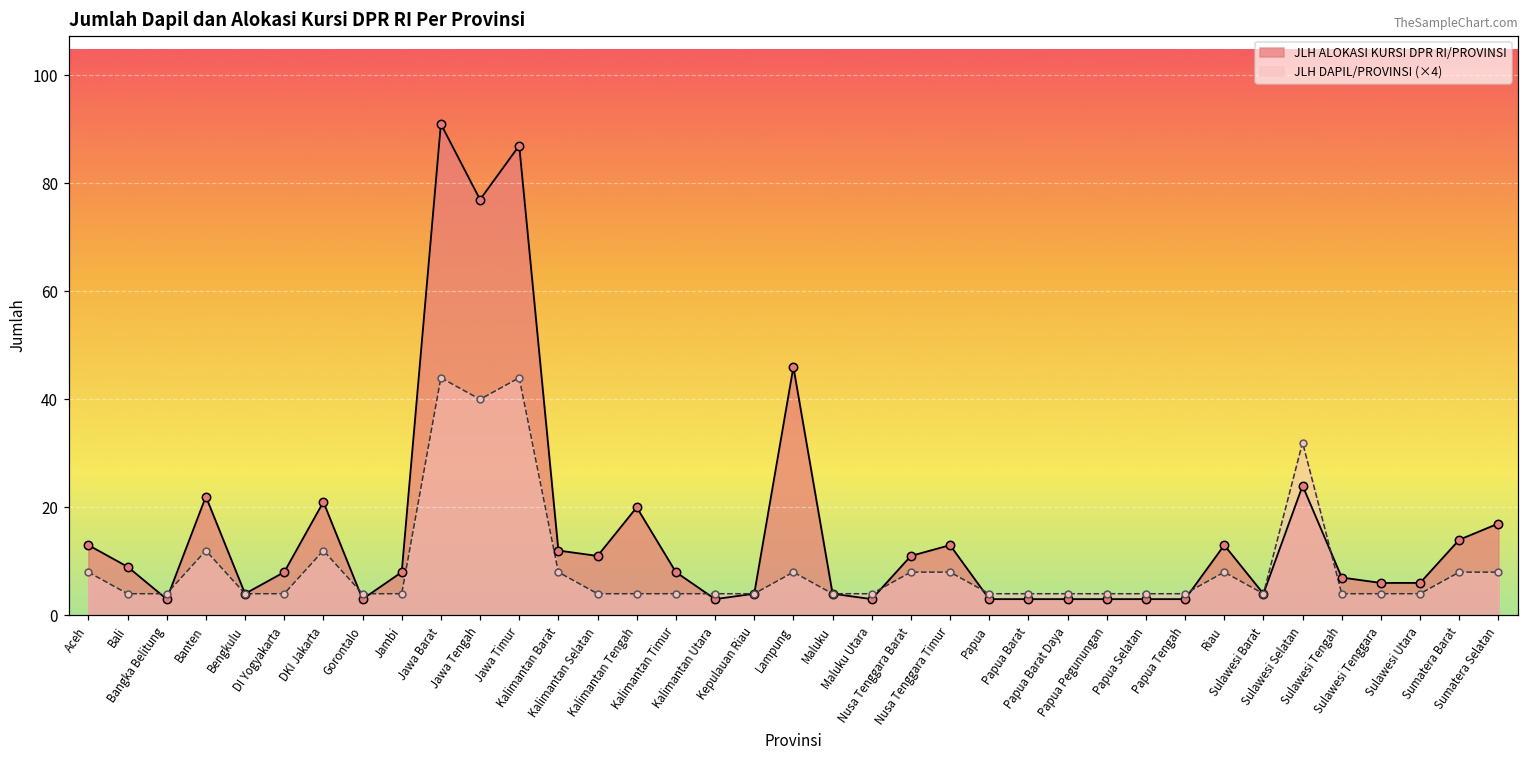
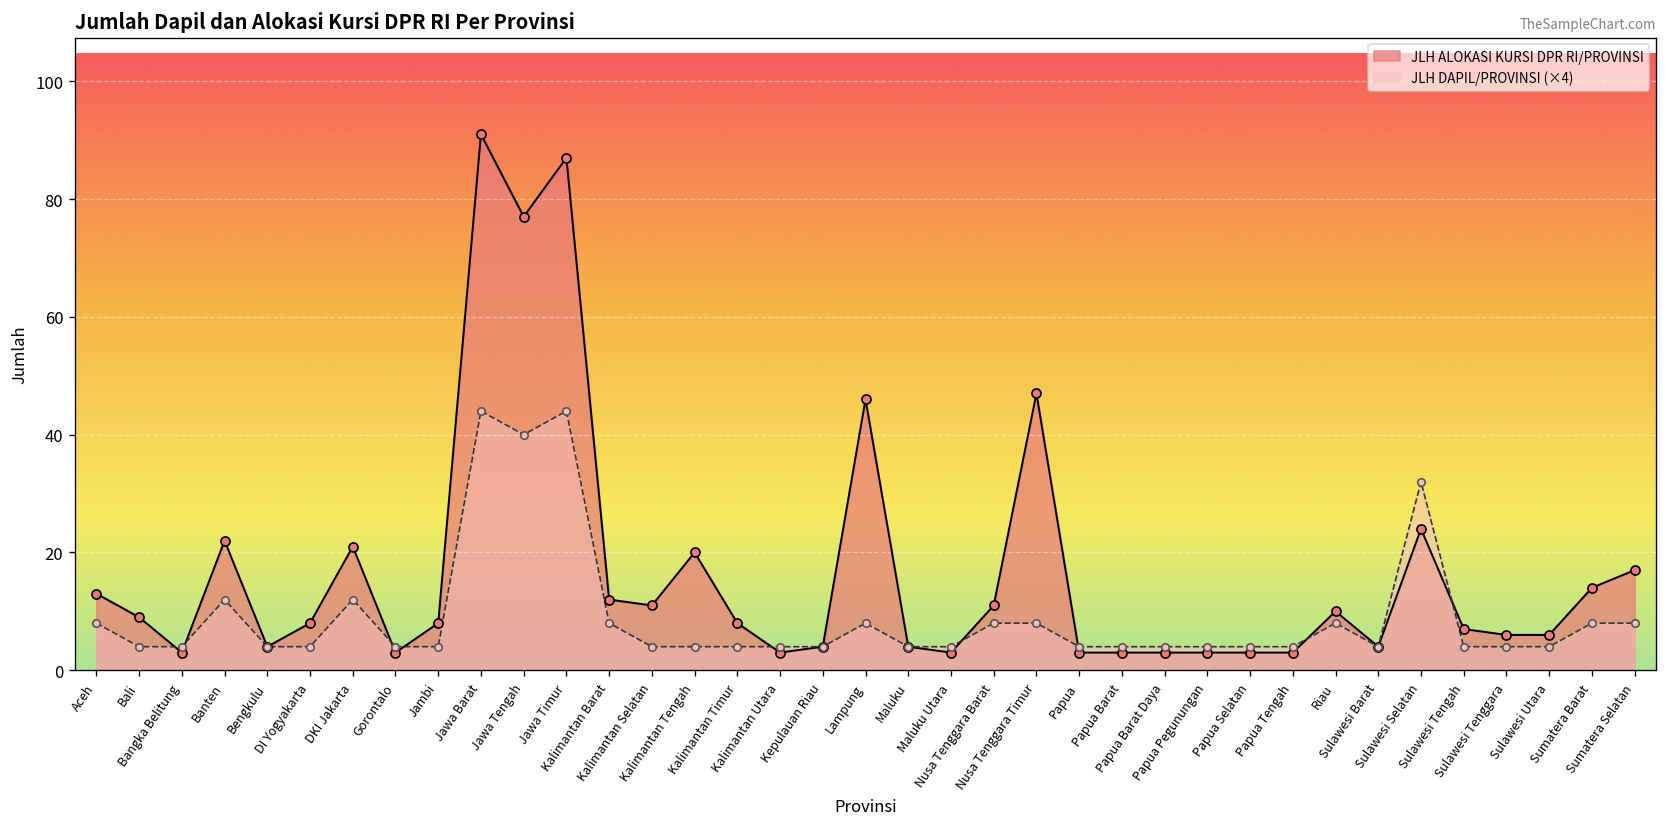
  {
    "JLH ALOKASI KURSI DPR RI/PROVINSI": {
      "Aceh": 13,
      "Bali": 9,
      "Bangka Belitung": 3,
      "Banten": 22,
      "DI Yogyakarta": 8,
      "DKI Jakarta": 21,
      "Gorontalo": 3,
      "Jambi": 8,
      "Jawa Barat": 91,
      "Jawa Tengah": 77,
      "Jawa Timur": 87,
      "Kalimantan Barat": 12,
      "Kalimantan Selatan": 11,
      "Kalimantan Tengah": 20,
      "Kalimantan Timur": 8,
      "Kalimantan Utara": 3,
      "Lampung": 46,
      "Maluku Utara": 3,
      "Nusa Tenggara Barat": 11,
-     "Nusa Tenggara Timur": 13,
+     "Nusa Tenggara Timur": 47,
      "Papua": 3,
      "Papua Barat": 3,
      "Papua Barat Daya": 3,
      "Papua Pegunungan": 3,
      "Papua Selatan": 3,
      "Papua Tengah": 3,
-     "Riau": 13,
+     "Riau": 10,
      "Sulawesi Selatan": 24,
      "Sulawesi Tengah": 7,
      "Sulawesi Tenggara": 6,
      "Sulawesi Utara": 6,
      "Sumatera Barat": 14,
      "Sumatera Selatan": 17
    },
    "JLH DAPIL/PROVINSI (×4)": {
      "Aceh": 8,
      "Bali": 4,
      "Bangka Belitung": 4,
      "Banten": 12,
      "DI Yogyakarta": 4,
      "DKI Jakarta": 12,
      "Gorontalo": 4,
      "Jambi": 4,
      "Jawa Barat": 44,
      "Jawa Tengah": 40,
      "Jawa Timur": 44,
      "Kalimantan Barat": 8,
      "Kalimantan Selatan": 4,
      "Kalimantan Tengah": 4,
      "Kalimantan Timur": 4,
      "Kalimantan Utara": 4,
      "Lampung": 8,
      "Maluku Utara": 4,
      "Nusa Tenggara Barat": 8,
      "Nusa Tenggara Timur": 8,
      "Papua": 4,
      "Papua Barat": 4,
      "Papua Barat Daya": 4,
      "Papua Pegunungan": 4,
      "Papua Selatan": 4,
      "Papua Tengah": 4,
      "Riau": 8,
      "Sulawesi Selatan": 32,
      "Sulawesi Tengah": 4,
      "Sulawesi Tenggara": 4,
      "Sulawesi Utara": 4,
      "Sumatera Barat": 8,
      "Sumatera Selatan": 8
    }
  }
